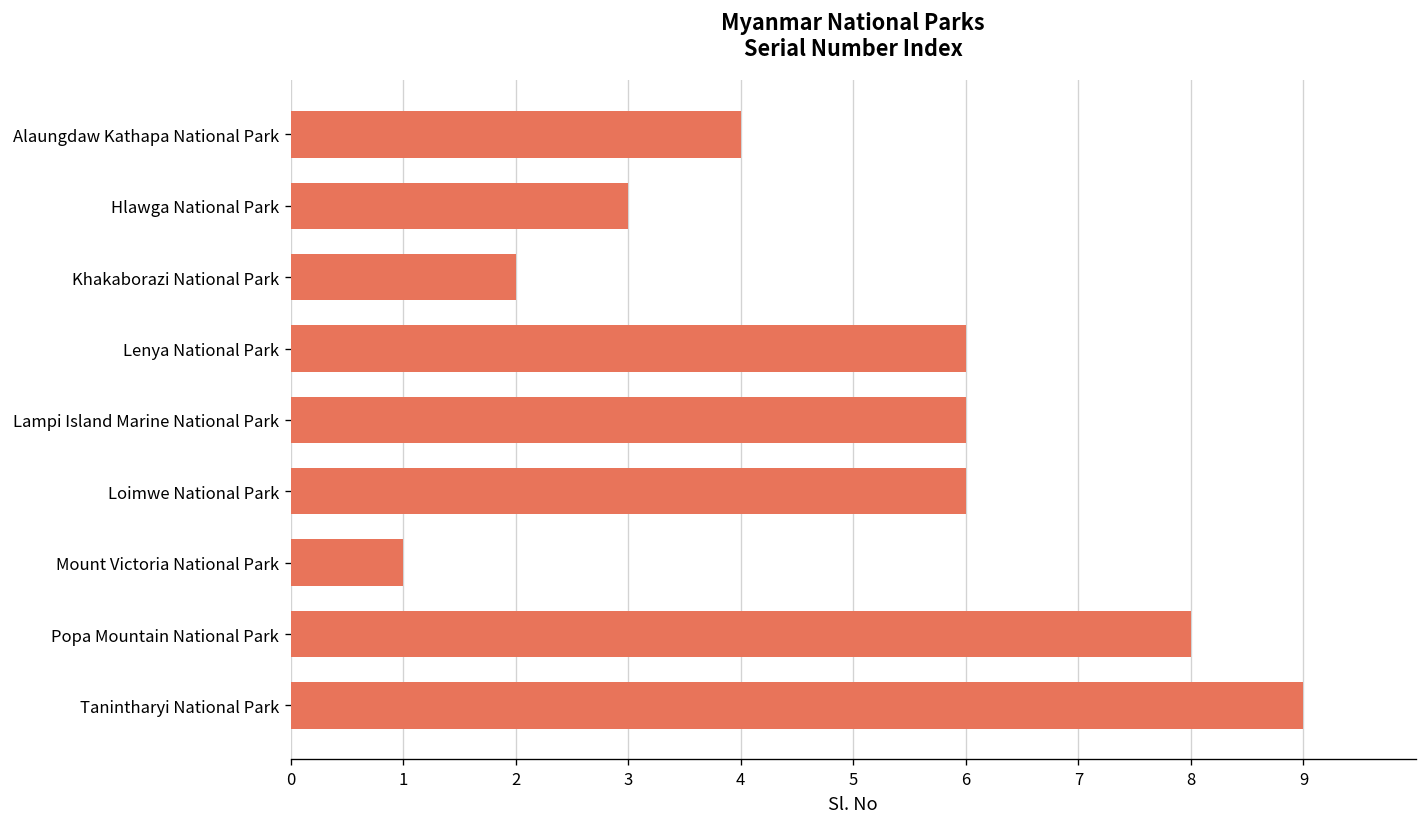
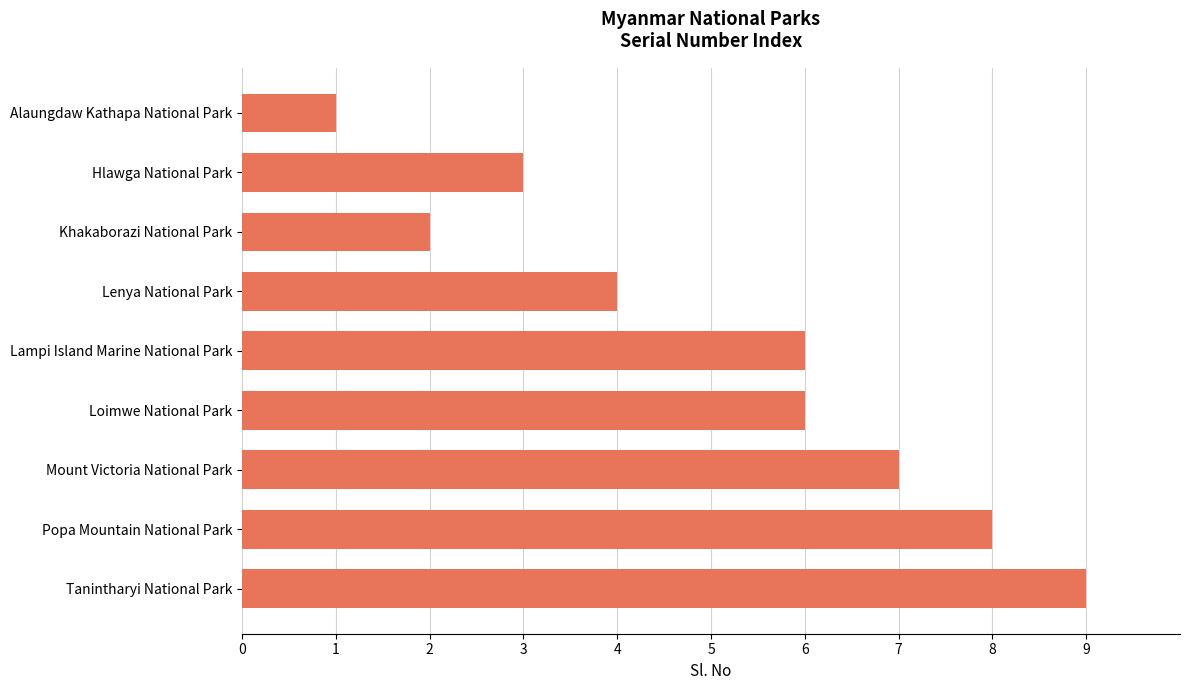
  {
-   "Alaungdaw Kathapa National Park": 4,
+   "Alaungdaw Kathapa National Park": 1,
    "Hlawga National Park": 3,
    "Khakaborazi National Park": 2,
-   "Lenya National Park": 6,
+   "Lenya National Park": 4,
    "Lampi Island Marine National Park": 6,
    "Loimwe National Park": 6,
-   "Mount Victoria National Park": 1,
+   "Mount Victoria National Park": 7,
    "Popa Mountain National Park": 8,
    "Tanintharyi National Park": 9
  }
